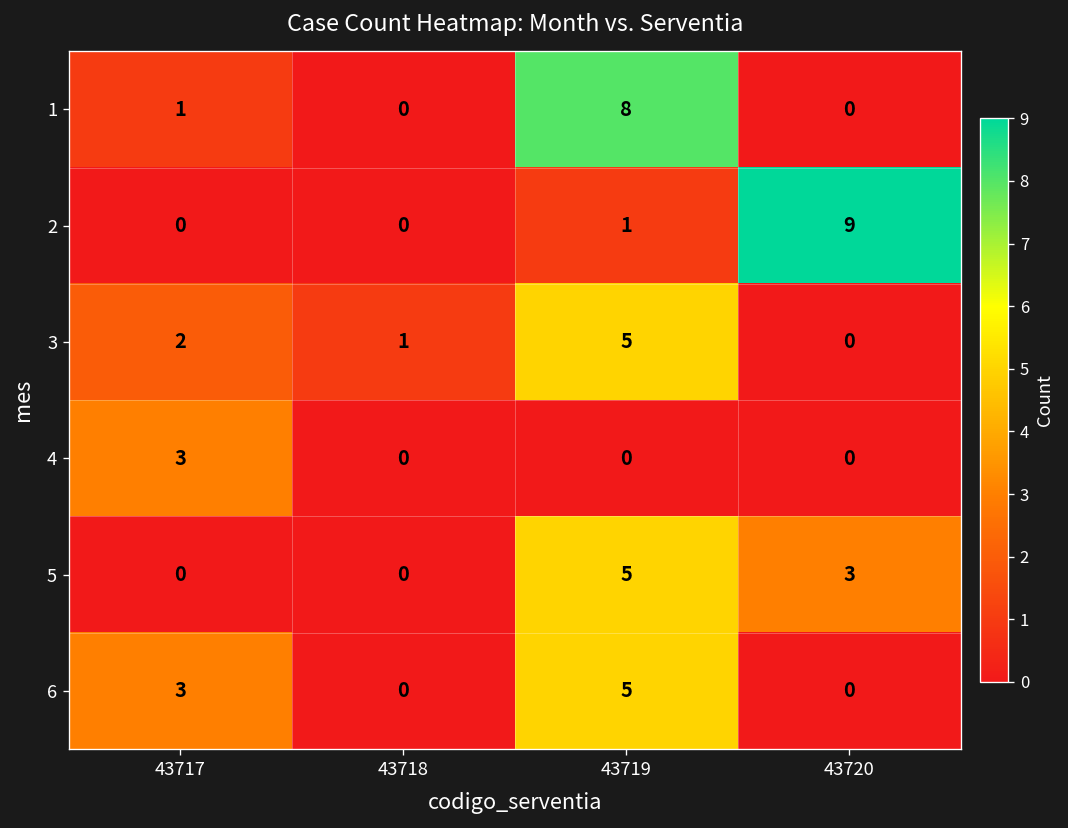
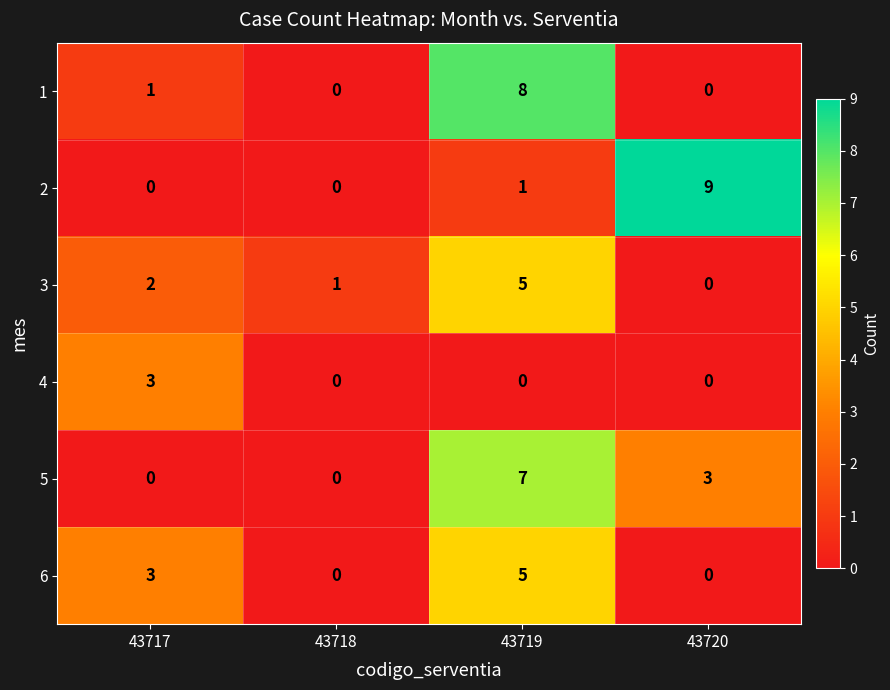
  {
    "1": {
      "43717": 1,
      "43718": 0,
      "43719": 8,
      "43720": 0
    },
    "2": {
      "43717": 0,
      "43718": 0,
      "43719": 1,
      "43720": 9
    },
    "3": {
      "43717": 2,
      "43718": 1,
      "43719": 5,
      "43720": 0
    },
    "4": {
      "43717": 3,
      "43718": 0,
      "43719": 0,
      "43720": 0
    },
    "5": {
      "43717": 0,
      "43718": 0,
-     "43719": 5,
+     "43719": 7,
      "43720": 3
    },
    "6": {
      "43717": 3,
      "43718": 0,
      "43719": 5,
      "43720": 0
    }
  }
